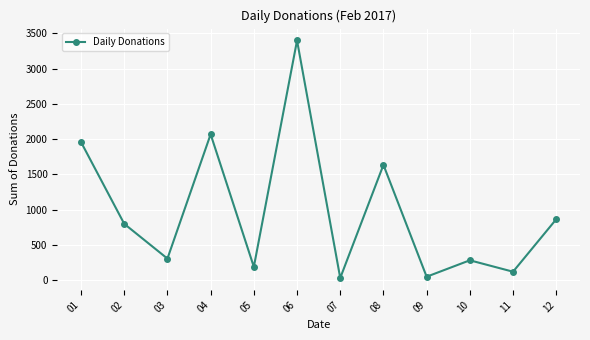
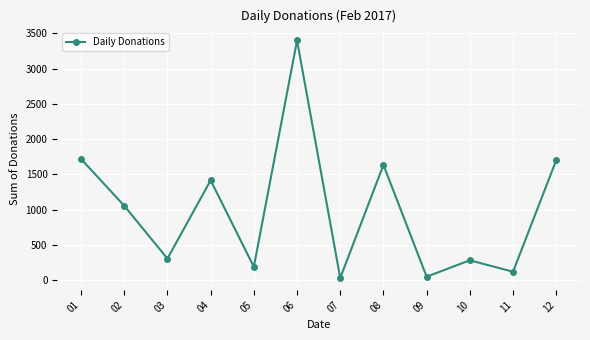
  {
-   "01": 2000,
-   "02": 800,
+   "01": 1700,
+   "02": 1100,
    "03": 300,
-   "04": 2100,
+   "04": 1400,
    "05": 200,
    "06": 3400,
    "07": 0,
    "08": 1600,
    "09": 100,
    "10": 300,
    "11": 100,
-   "12": 900
+   "12": 1700
  }
